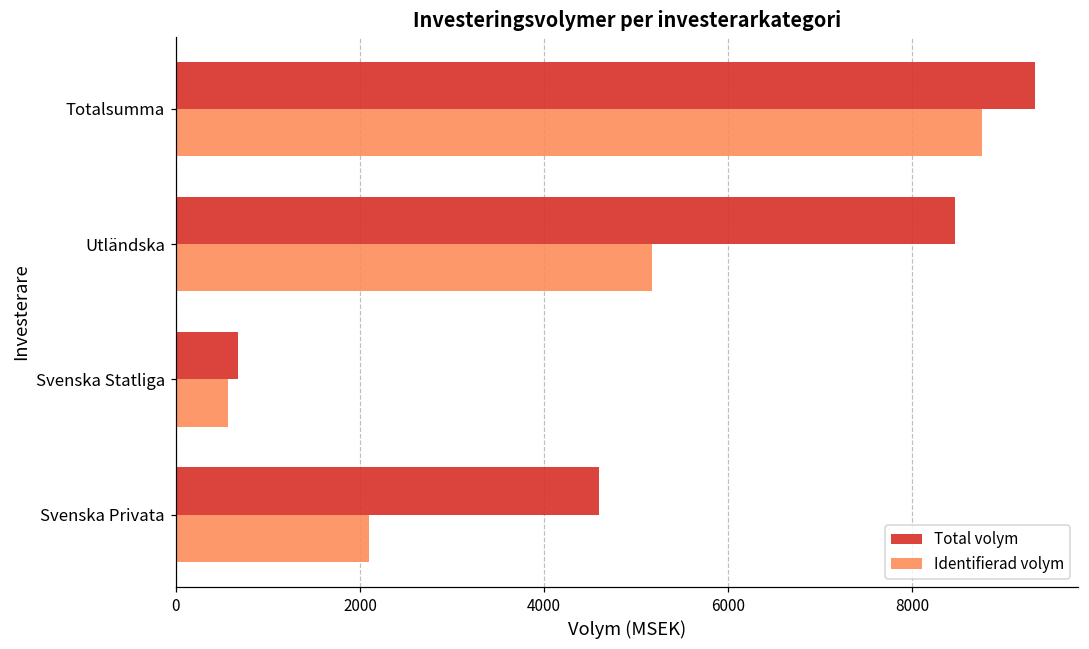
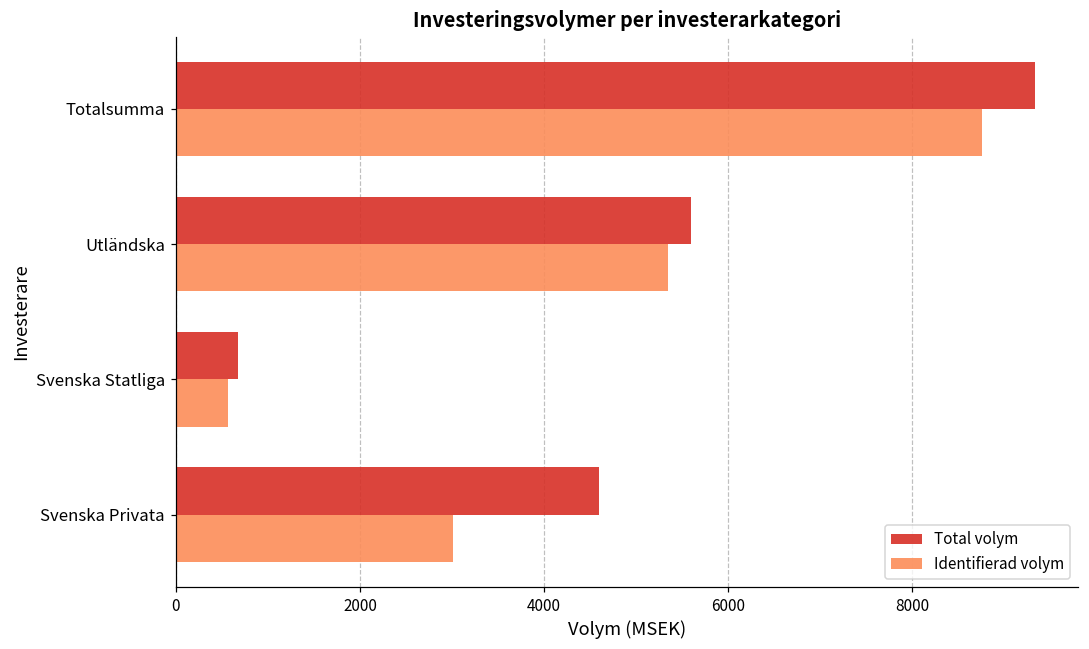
  {
    "Total volym": {
      "Totalsumma": 9300,
-     "Utländska": 8500,
+     "Utländska": 5600,
      "Svenska Statliga": 700,
      "Svenska Privata": 4600
    },
    "Identifierad volym": {
      "Totalsumma": 8800,
-     "Utländska": 5200,
+     "Utländska": 5400,
      "Svenska Statliga": 600,
-     "Svenska Privata": 2100
+     "Svenska Privata": 3000
    }
  }
